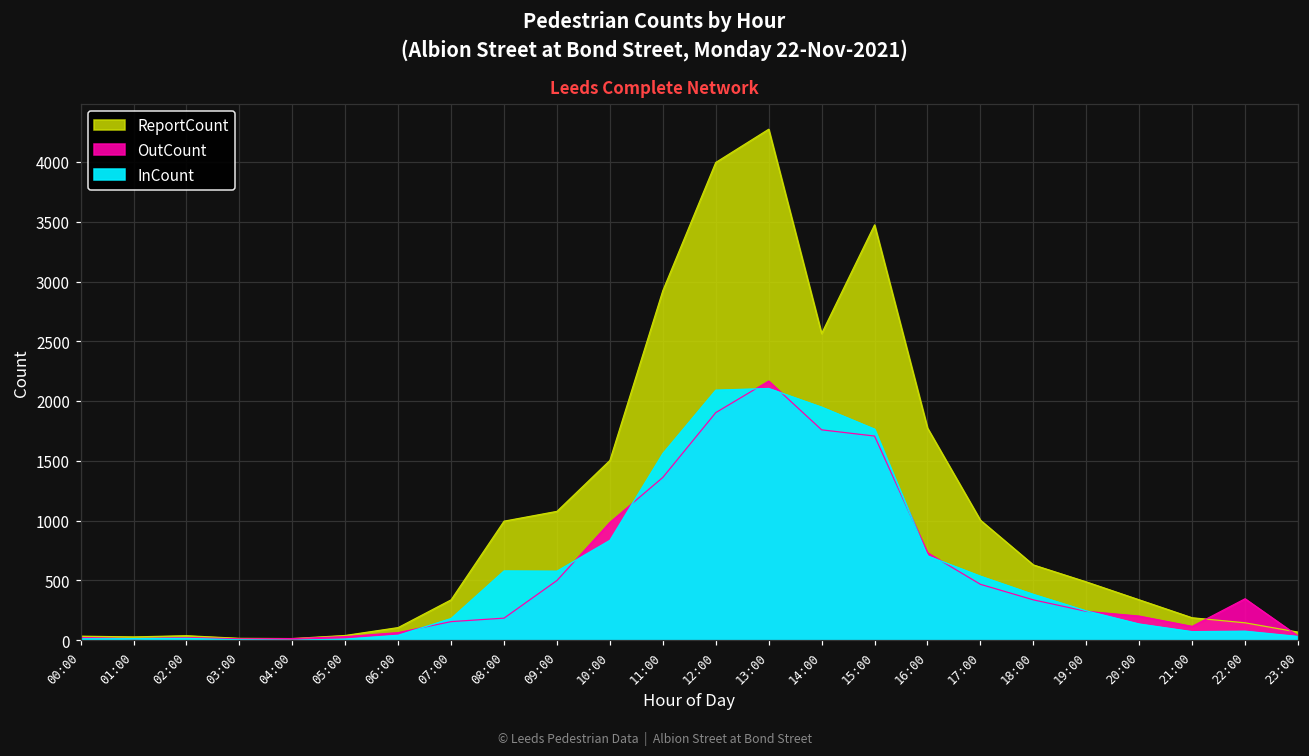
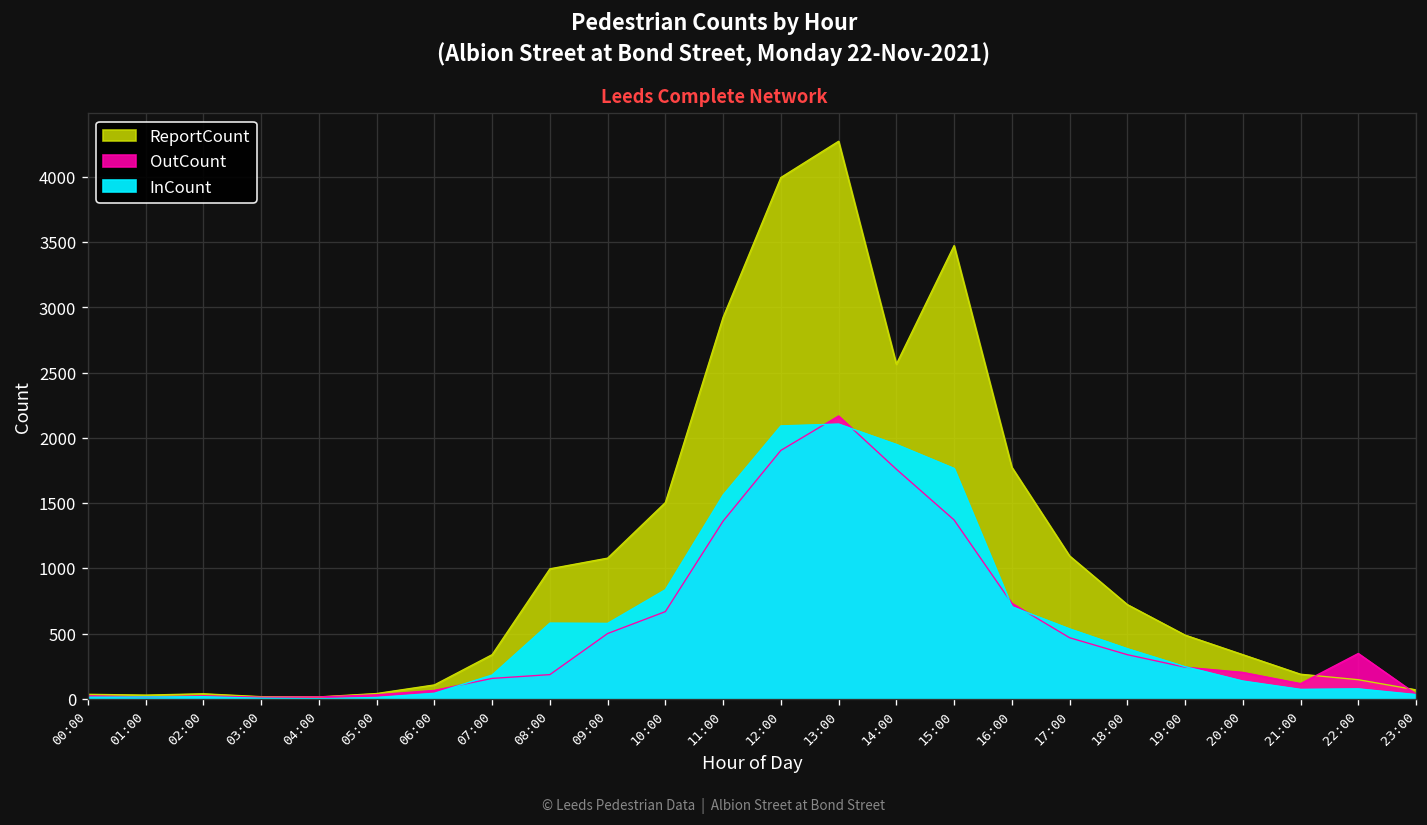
  {
    "ReportCount": {
      "06:00": 110,
      "07:00": 340,
      "08:00": 1000,
      "09:00": 1080,
      "10:00": 1500,
      "11:00": 2920,
      "12:00": 4000,
      "13:00": 4270,
      "14:00": 2570,
      "15:00": 3470,
      "16:00": 1780,
-     "17:00": 1000,
-     "18:00": 630,
+     "17:00": 1100,
+     "18:00": 720,
      "19:00": 490,
      "20:00": 340,
      "21:00": 190,
      "22:00": 150,
      "23:00": 70
    },
    "OutCount": {
      "07:00": 160,
      "08:00": 190,
      "09:00": 500,
-     "10:00": 990,
+     "10:00": 670,
      "11:00": 1360,
      "12:00": 1900,
      "13:00": 2170,
      "14:00": 1760,
-     "15:00": 1710,
+     "15:00": 1370,
      "16:00": 730,
      "17:00": 470,
      "18:00": 340,
      "20:00": 200,
      "21:00": 120,
      "22:00": 350
    },
    "InCount": {
      "07:00": 180,
      "08:00": 580,
      "09:00": 580,
      "10:00": 840,
      "11:00": 1560,
      "12:00": 2090,
      "13:00": 2110,
      "14:00": 1950,
      "15:00": 1770,
      "16:00": 710,
      "17:00": 540,
      "18:00": 380,
      "20:00": 140,
      "21:00": 70,
      "22:00": 80
    }
  }
